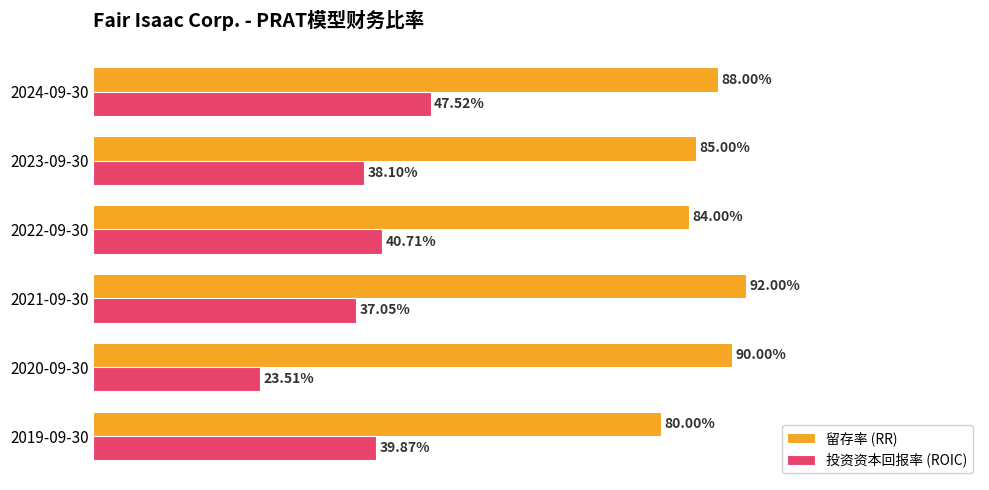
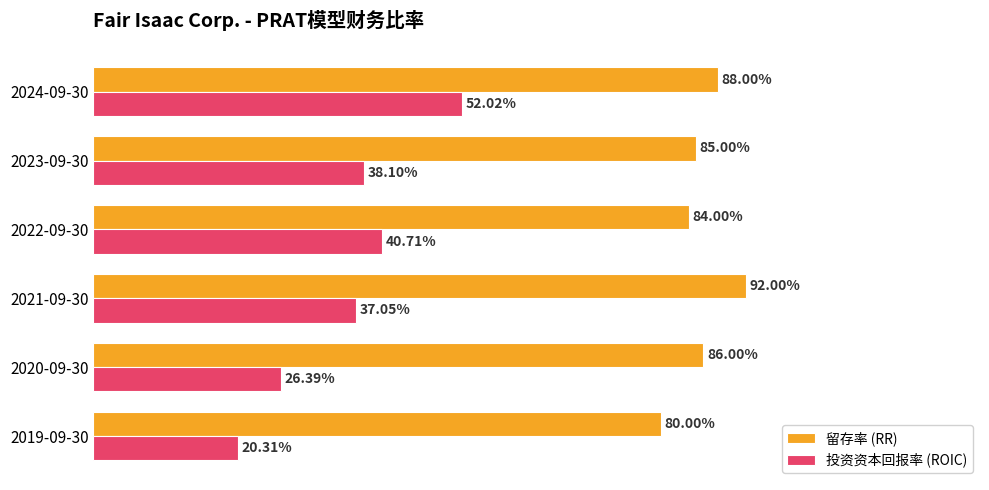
  {
    "留存率 (RR)": {
      "2024-09-30": "88.00%",
      "2023-09-30": "85.00%",
      "2022-09-30": "84.00%",
      "2021-09-30": "92.00%",
-     "2020-09-30": "90.00%",
+     "2020-09-30": "86.00%",
      "2019-09-30": "80.00%"
    },
    "投资资本回报率 (ROIC)": {
-     "2024-09-30": "47.52%",
+     "2024-09-30": "52.02%",
      "2023-09-30": "38.10%",
      "2022-09-30": "40.71%",
      "2021-09-30": "37.05%",
-     "2020-09-30": "23.51%",
-     "2019-09-30": "39.87%"
+     "2020-09-30": "26.39%",
+     "2019-09-30": "20.31%"
    }
  }
